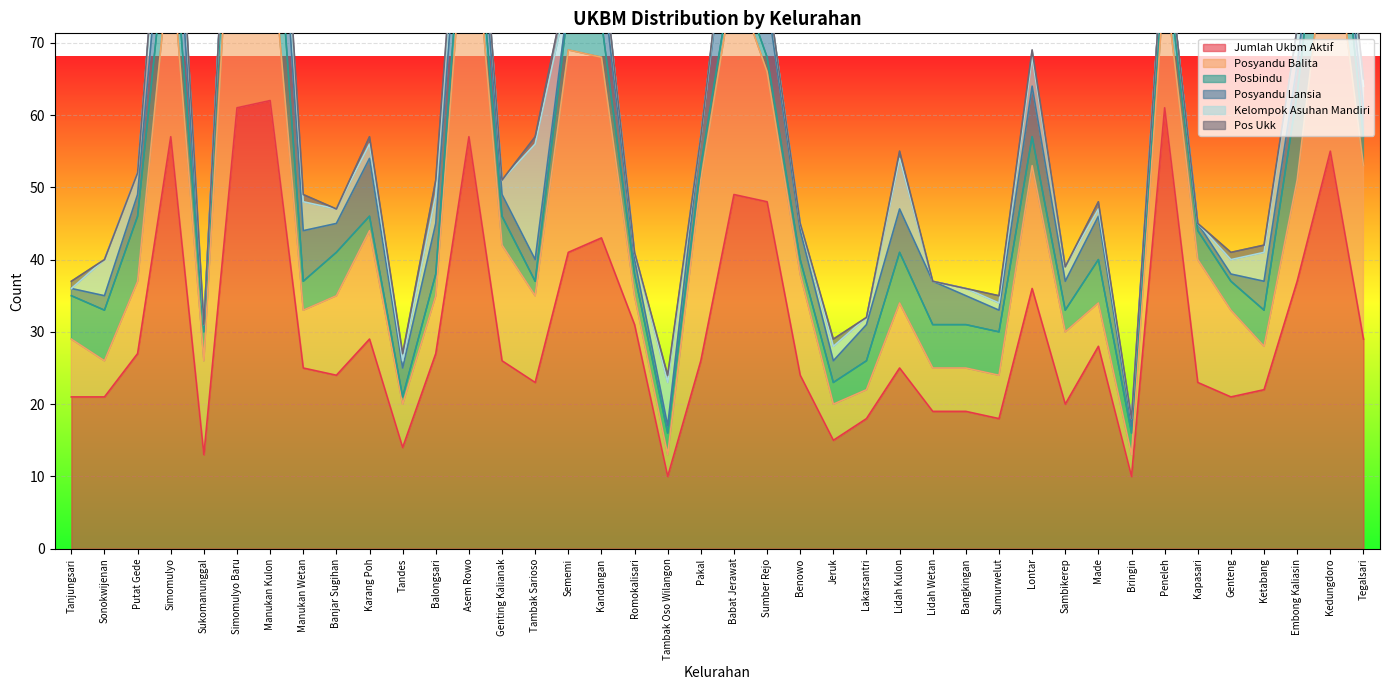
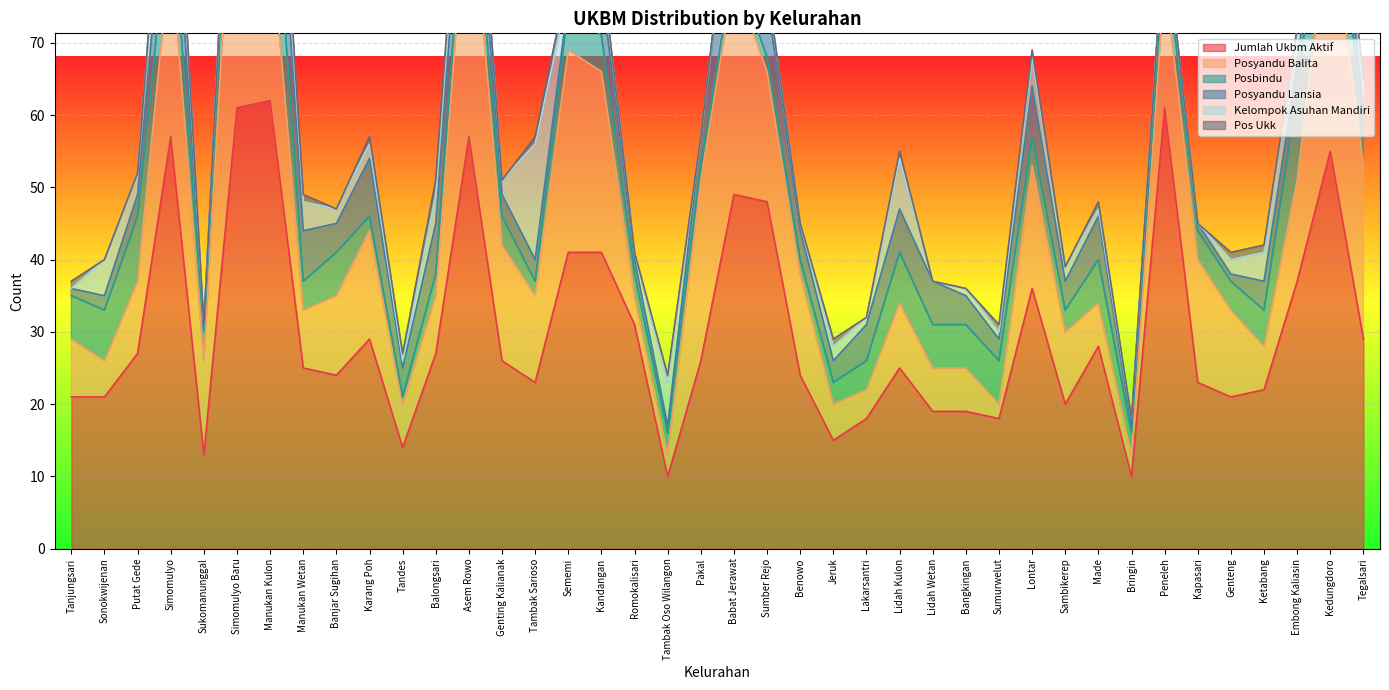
  {
    "Jumlah Ukbm Aktif": {
      "Tanjungsari": 21,
      "Sonokwijenan": 21,
      "Putat Gede": 27,
      "Simomulyo": 57,
      "Sukomanunggal": 13,
      "Simomulyo Baru": 61,
      "Manukan Kulon": 62,
      "Manukan Wetan": 25,
      "Banjar Sugihan": 24,
      "Karang Poh": 29,
      "Tandes": 14,
      "Balongsari": 27,
      "Asem Rowo": 57,
      "Genting Kalianak": 26,
      "Tambak Sarioso": 23,
      "Sememi": 41,
-     "Kandangan": 43,
+     "Kandangan": 41,
      "Romokalisari": 31,
      "Tambak Oso Wilangon": 10,
      "Pakal": 26,
      "Babat Jerawat": 49,
      "Sumber Rejo": 48,
      "Benowo": 24,
      "Jeruk": 15,
      "Lakarsantri": 18,
      "Lidah Kulon": 25,
      "Lidah Wetan": 19,
      "Bangkingan": 19,
      "Sumurwelut": 18,
      "Lontar": 36,
      "Sambikerep": 20,
      "Made": 28,
      "Bringin": 10,
      "Peneleh": 61,
      "Kapasari": 23,
      "Genteng": 21,
      "Ketabang": 22,
      "Embong Kaliasin": 37,
      "Kedungdoro": 55,
      "Tegalsari": 29
    },
    "Posyandu Balita": {
      "Tanjungsari": 8,
      "Sonokwijenan": 5,
      "Putat Gede": 10,
      "Sukomanunggal": 13,
      "Manukan Wetan": 8,
      "Banjar Sugihan": 11,
      "Karang Poh": 15,
      "Tandes": 6,
      "Balongsari": 8,
      "Genting Kalianak": 16,
      "Tambak Sarioso": 12,
      "Sememi": 28,
      "Kandangan": 25,
      "Romokalisari": 4,
      "Tambak Oso Wilangon": 3,
      "Pakal": 25,
      "Sumber Rejo": 18,
      "Benowo": 14,
      "Jeruk": 5,
      "Lakarsantri": 4,
      "Lidah Kulon": 9,
      "Lidah Wetan": 6,
      "Bangkingan": 6,
-     "Sumurwelut": 6,
+     "Sumurwelut": 2,
      "Lontar": 17,
      "Sambikerep": 10,
      "Made": 6,
      "Bringin": 3,
      "Kapasari": 17,
      "Genteng": 12,
      "Ketabang": 6,
      "Embong Kaliasin": 14,
      "Tegalsari": 24
    },
    "Kelompok Asuhan Mandiri": {
      "Manukan Wetan": 4,
      "Karang Poh": 2,
      "Tandes": 1,
      "Balongsari": 4,
      "Tambak Sarioso": 16,
      "Tambak Oso Wilangon": 6,
      "Jeruk": 2,
      "Lidah Kulon": 7,
      "Sumurwelut": 1,
      "Lontar": 4,
      "Made": 1,
      "Genteng": 2,
      "Ketabang": 4
    }
  }
